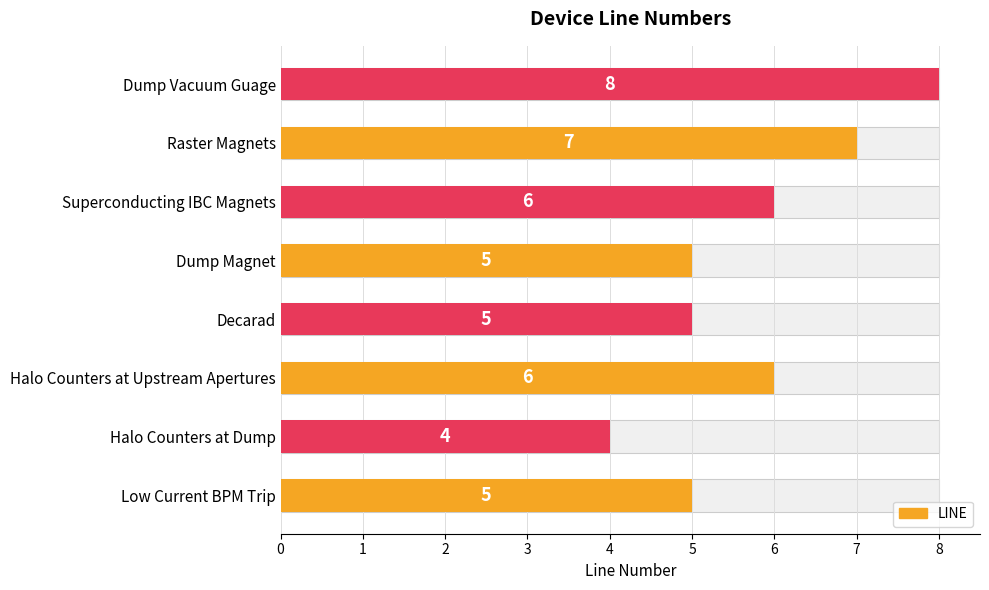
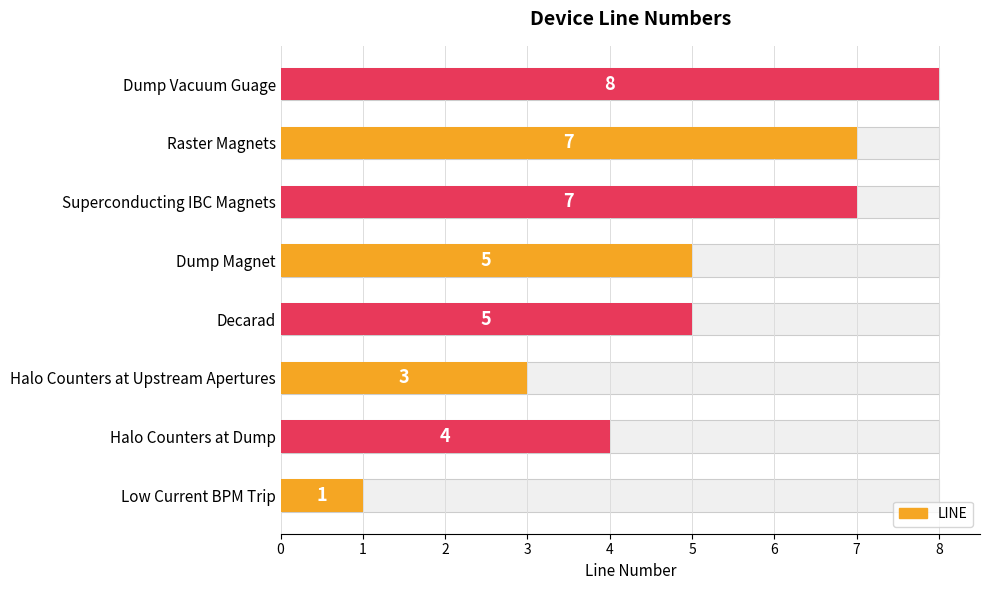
  {
    "LINE": {
      "Dump Vacuum Guage": 8,
-     "Superconducting IBC Magnets": 6,
-     "Halo Counters at Upstream Apertures": 6,
-     "Low Current BPM Trip": 5
+     "Superconducting IBC Magnets": 7,
+     "Halo Counters at Upstream Apertures": 3,
+     "Low Current BPM Trip": 1
    }
  }
